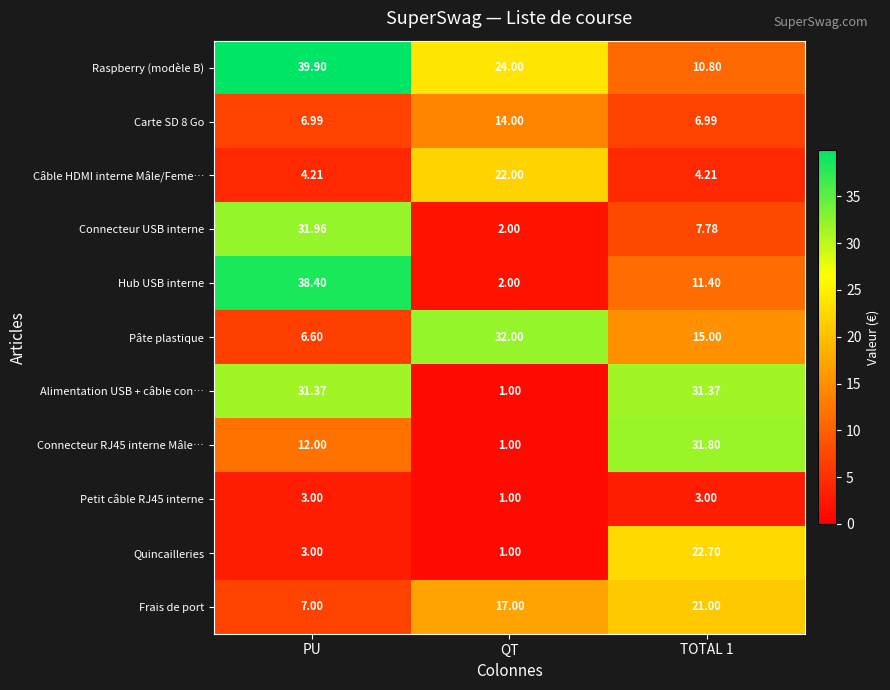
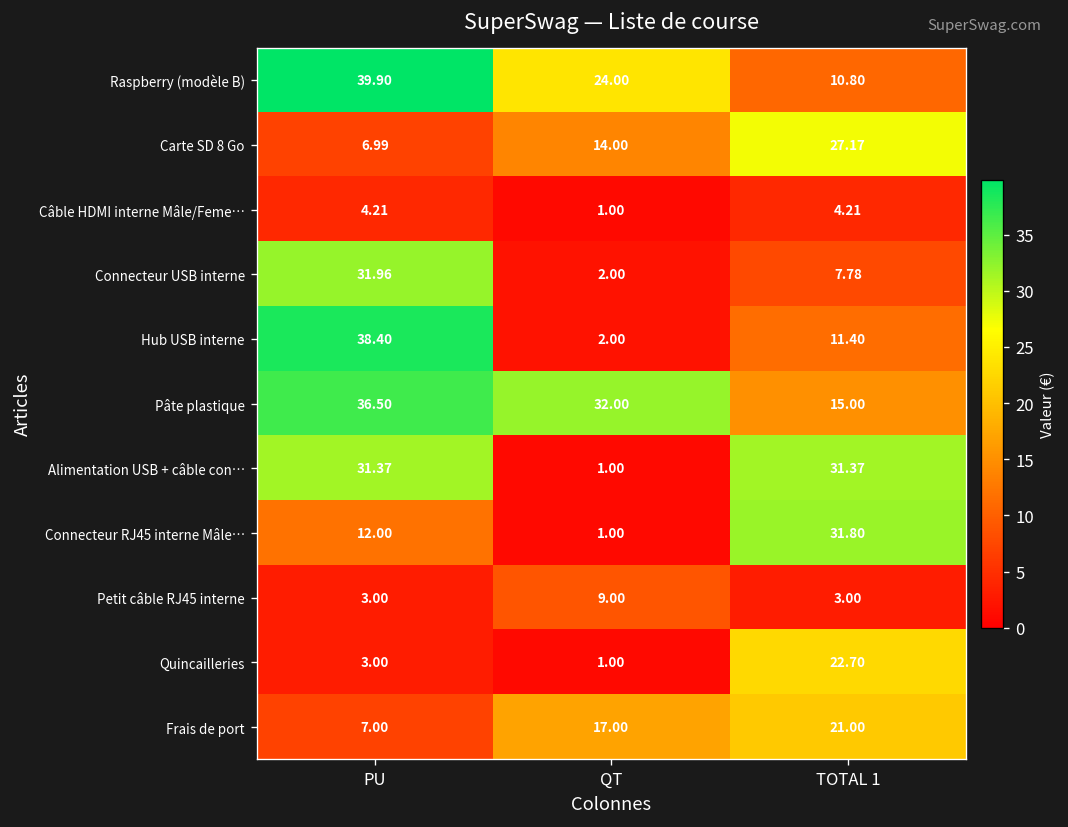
  {
    "Raspberry (modèle B)": {
      "PU": 39.90,
      "QT": 24.00,
      "TOTAL 1": 10.80
    },
    "Carte SD 8 Go": {
      "PU": 6.99,
      "QT": 14.00,
-     "TOTAL 1": 6.99
+     "TOTAL 1": 27.17
    },
    "Câble HDMI interne Mâle/Feme…": {
      "PU": 4.21,
-     "QT": 22.00,
+     "QT": 1.00,
      "TOTAL 1": 4.21
    },
    "Connecteur USB interne": {
      "PU": 31.96,
      "QT": 2.00,
      "TOTAL 1": 7.78
    },
    "Hub USB interne": {
      "PU": 38.40,
      "QT": 2.00,
      "TOTAL 1": 11.40
    },
    "Pâte plastique": {
-     "PU": 6.60,
+     "PU": 36.50,
      "QT": 32.00,
      "TOTAL 1": 15.00
    },
    "Alimentation USB + câble con…": {
      "PU": 31.37,
      "QT": 1.00,
      "TOTAL 1": 31.37
    },
    "Connecteur RJ45 interne Mâle…": {
      "PU": 12.00,
      "QT": 1.00,
      "TOTAL 1": 31.80
    },
    "Petit câble RJ45 interne": {
      "PU": 3.00,
-     "QT": 1.00,
+     "QT": 9.00,
      "TOTAL 1": 3.00
    },
    "Quincailleries": {
      "PU": 3.00,
      "QT": 1.00,
      "TOTAL 1": 22.70
    },
    "Frais de port": {
      "PU": 7.00,
      "QT": 17.00,
      "TOTAL 1": 21.00
    }
  }
